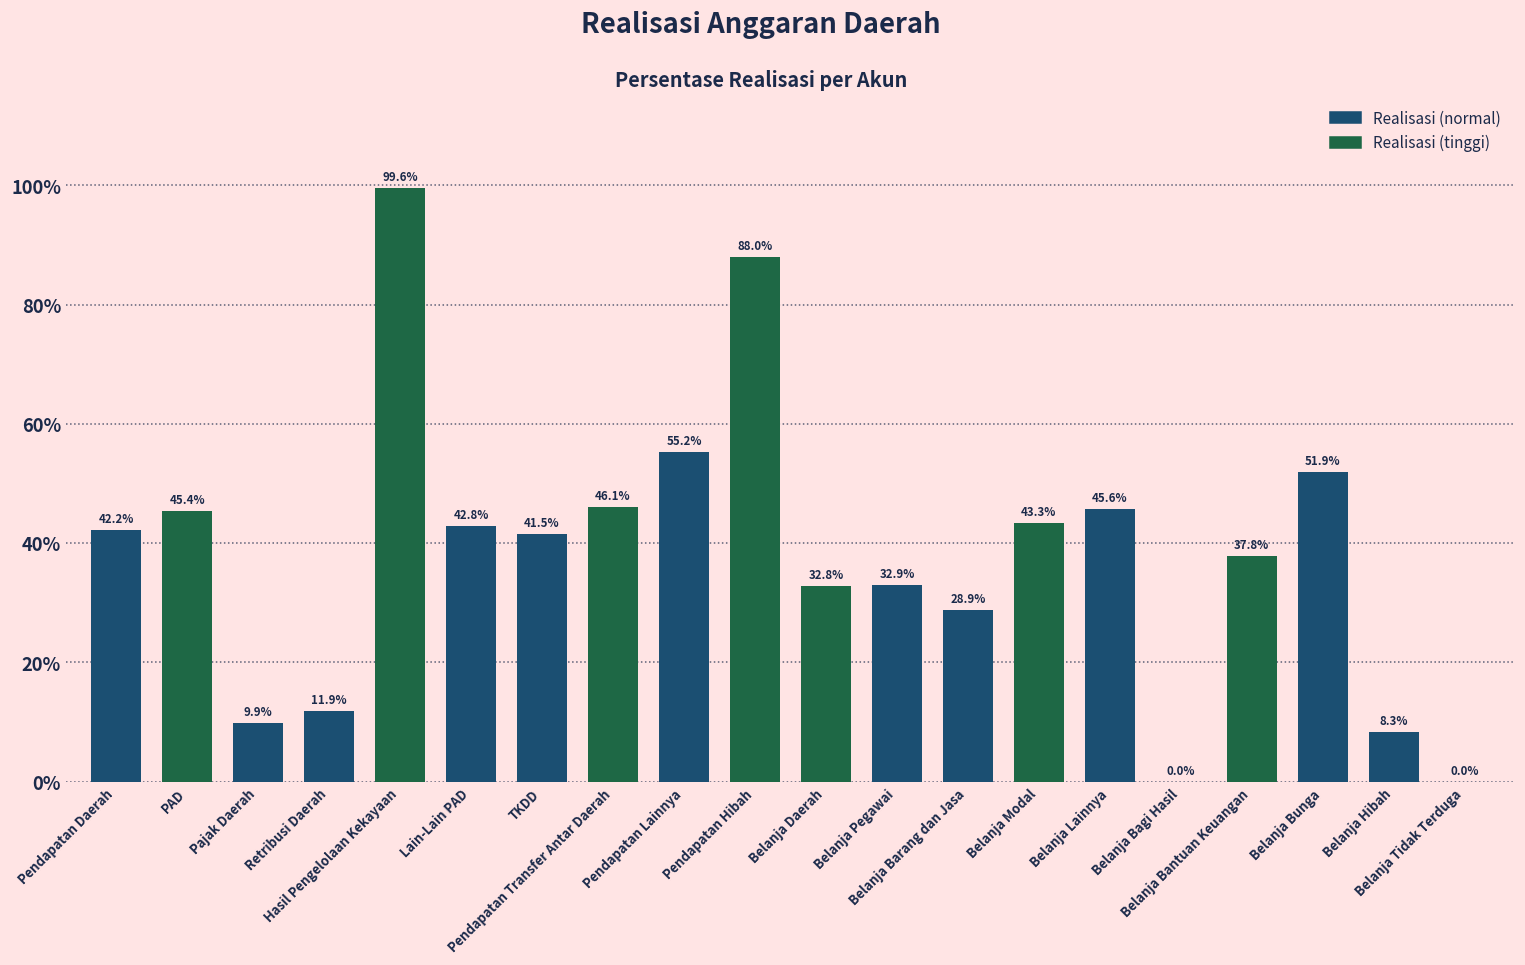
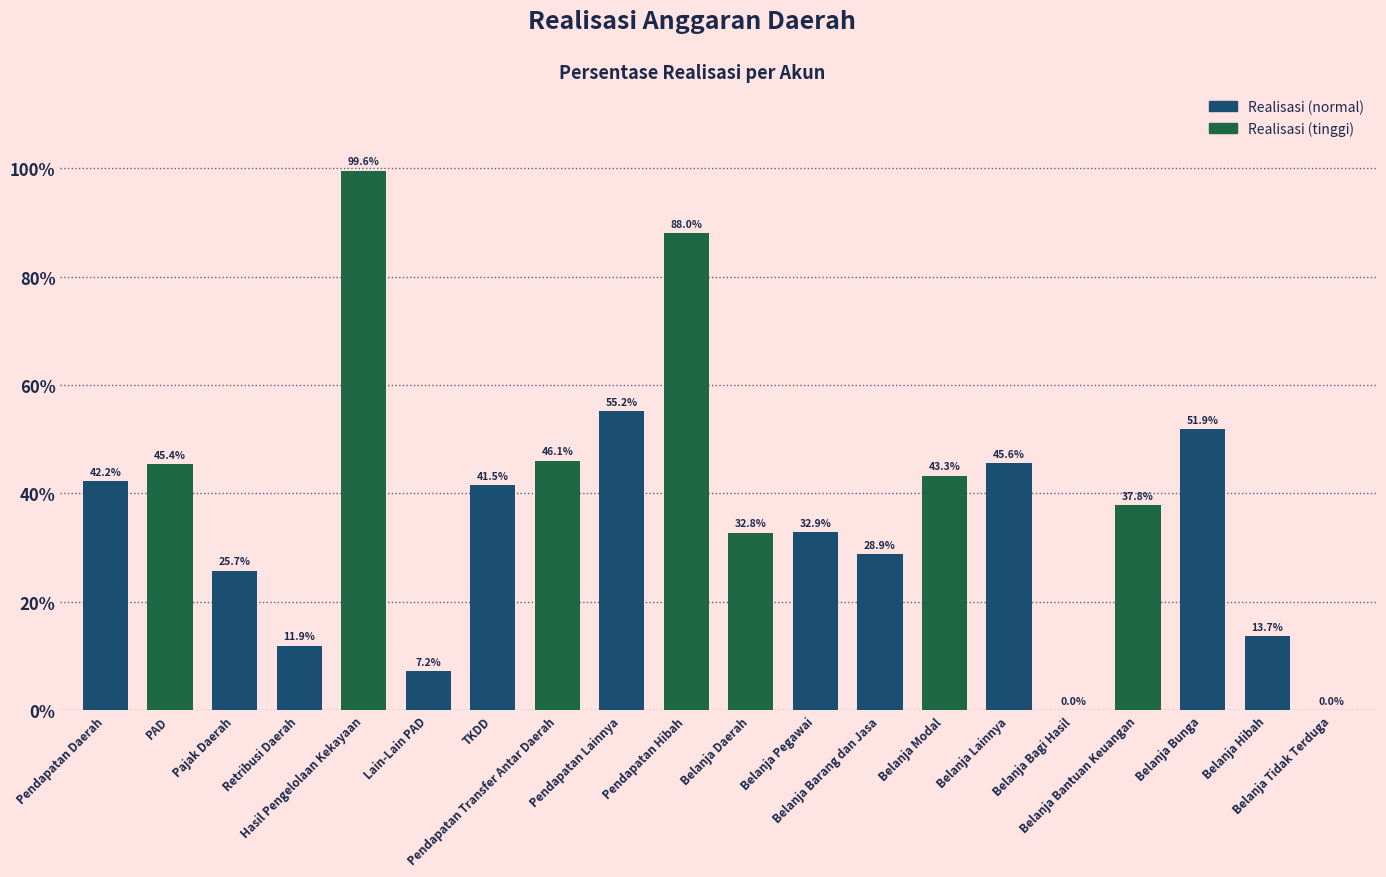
  {
    "Pendapatan Daerah": "42.2%",
    "PAD": "45.4%",
-   "Pajak Daerah": "9.9%",
+   "Pajak Daerah": "25.7%",
    "Retribusi Daerah": "11.9%",
    "Hasil Pengelolaan Kekayaan": "99.6%",
-   "Lain-Lain PAD": "42.8%",
+   "Lain-Lain PAD": "7.2%",
    "TKDD": "41.5%",
    "Pendapatan Transfer Antar Daerah": "46.1%",
    "Pendapatan Lainnya": "55.2%",
    "Pendapatan Hibah": "88.0%",
    "Belanja Daerah": "32.8%",
    "Belanja Pegawai": "32.9%",
    "Belanja Barang dan Jasa": "28.9%",
    "Belanja Modal": "43.3%",
    "Belanja Lainnya": "45.6%",
    "Belanja Bagi Hasil": "0.0%",
    "Belanja Bantuan Keuangan": "37.8%",
    "Belanja Bunga": "51.9%",
-   "Belanja Hibah": "8.3%",
+   "Belanja Hibah": "13.7%",
    "Belanja Tidak Terduga": "0.0%"
  }
